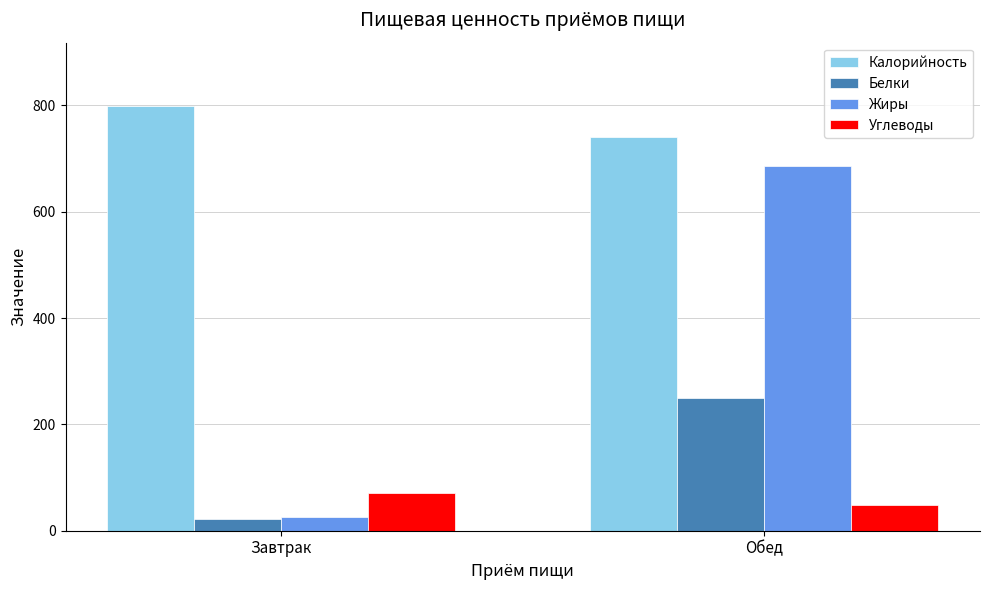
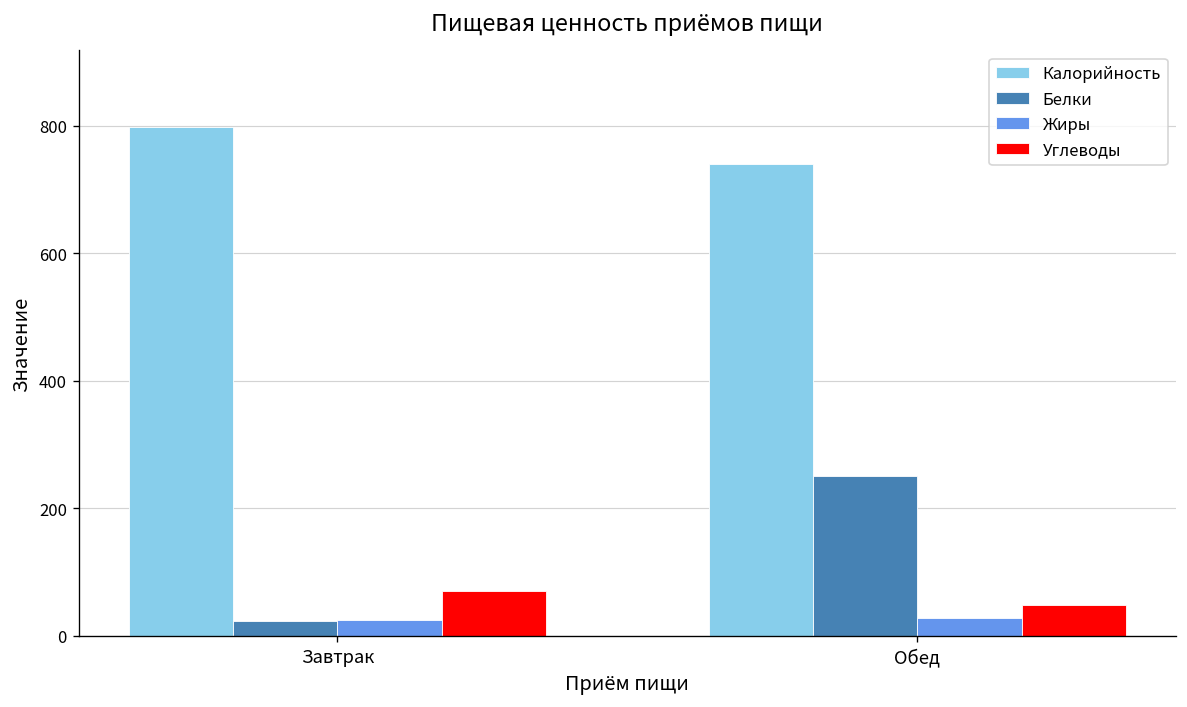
  {
    "Калорийность": {
      "Завтрак": 800,
      "Обед": 740
    },
    "Белки": {
      "Завтрак": 20,
      "Обед": 250
    },
    "Жиры": {
      "Завтрак": 30,
-     "Обед": 690
+     "Обед": 30
    },
    "Углеводы": {
      "Завтрак": 70,
      "Обед": 50
    }
  }
